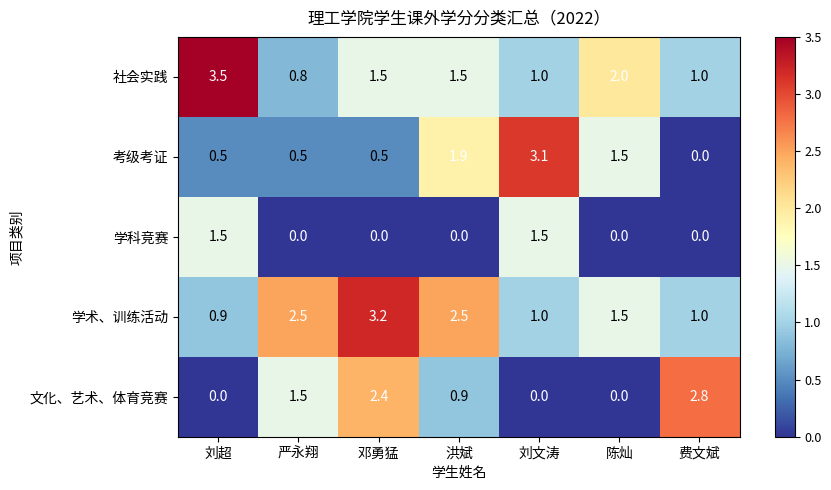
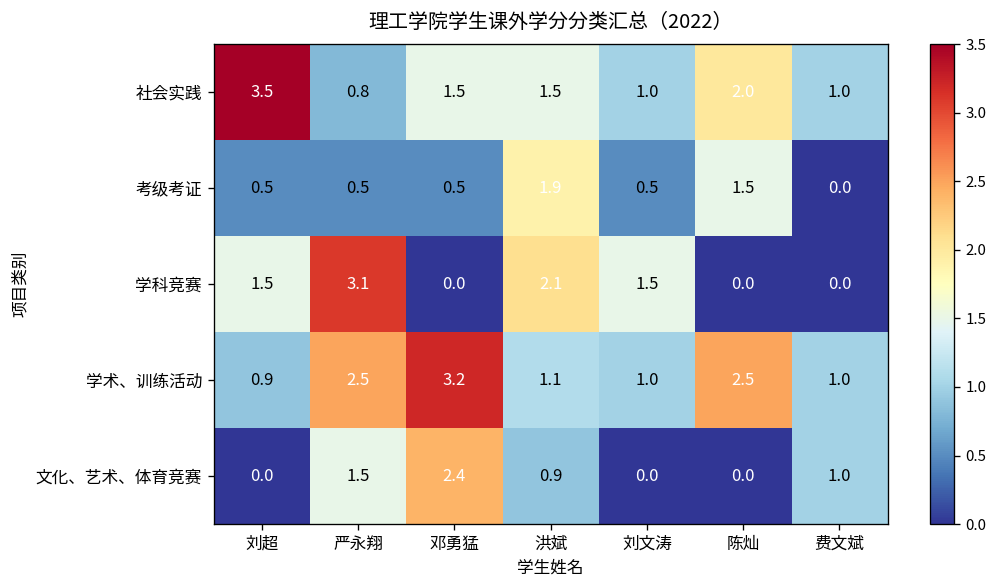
  {
    "社会实践": {
      "刘超": 3.5,
      "严永翔": 0.8,
      "邓勇猛": 1.5,
      "洪斌": 1.5,
      "刘文涛": 1.0,
      "陈灿": 2.0,
      "费文斌": 1.0
    },
    "考级考证": {
      "刘超": 0.5,
      "严永翔": 0.5,
      "邓勇猛": 0.5,
      "洪斌": 1.9,
-     "刘文涛": 3.1,
+     "刘文涛": 0.5,
      "陈灿": 1.5,
      "费文斌": 0.0
    },
    "学科竞赛": {
      "刘超": 1.5,
-     "严永翔": 0.0,
+     "严永翔": 3.1,
      "邓勇猛": 0.0,
-     "洪斌": 0.0,
+     "洪斌": 2.1,
      "刘文涛": 1.5,
      "陈灿": 0.0,
      "费文斌": 0.0
    },
    "学术、训练活动": {
      "刘超": 0.9,
      "严永翔": 2.5,
      "邓勇猛": 3.2,
-     "洪斌": 2.5,
+     "洪斌": 1.1,
      "刘文涛": 1.0,
-     "陈灿": 1.5,
+     "陈灿": 2.5,
      "费文斌": 1.0
    },
    "文化、艺术、体育竞赛": {
      "刘超": 0.0,
      "严永翔": 1.5,
      "邓勇猛": 2.4,
      "洪斌": 0.9,
      "刘文涛": 0.0,
      "陈灿": 0.0,
-     "费文斌": 2.8
+     "费文斌": 1.0
    }
  }
